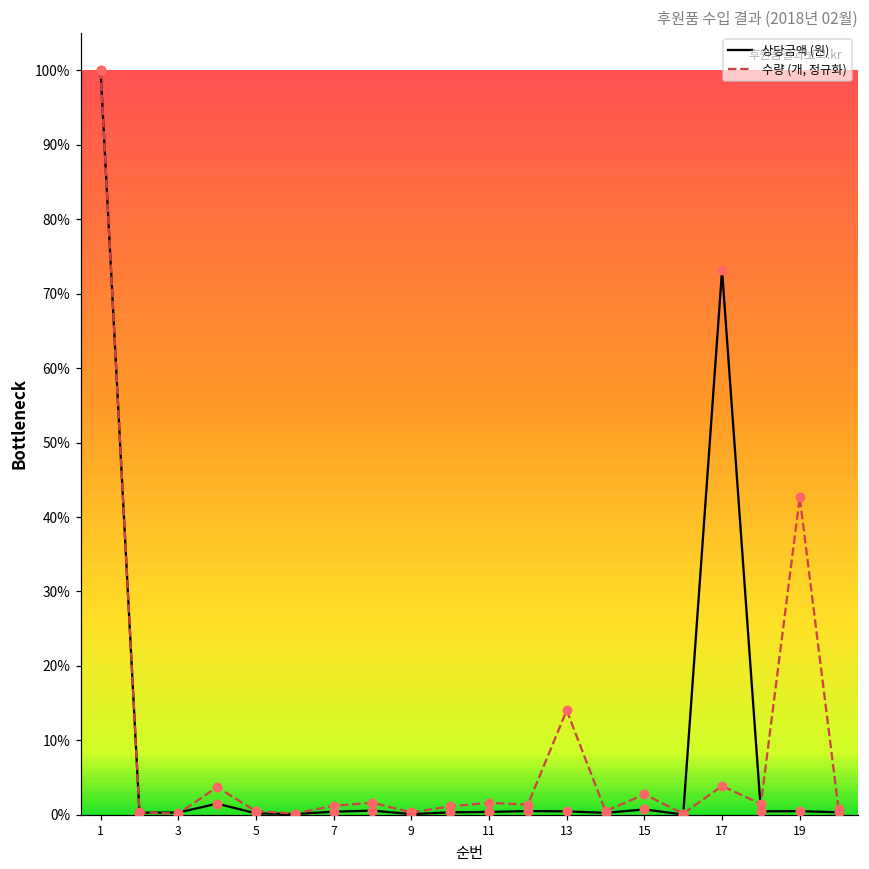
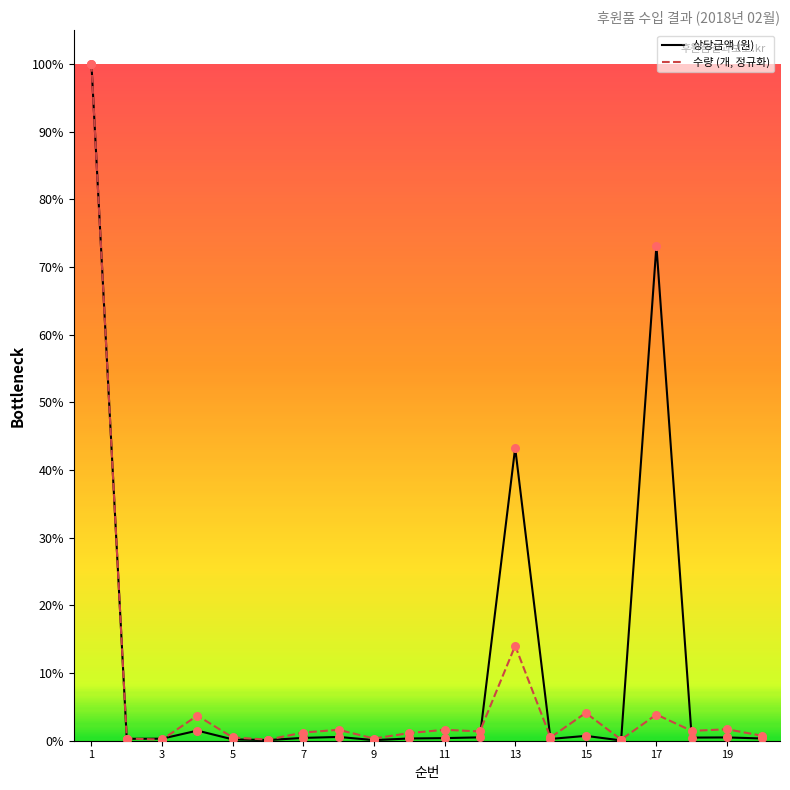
  {
    "상당금액 (원)": {
      "7": "0%",
      "11": "0%",
-     "13": "0%",
+     "13": "43%",
      "15": "1%",
      "17": "73%",
      "19": "0%"
    },
    "수량 (개, 정규화)": {
      "7": "1%",
      "11": "2%",
      "13": "14%",
-     "15": "3%",
+     "15": "4%",
      "17": "4%",
-     "19": "43%"
+     "19": "2%"
    }
  }
